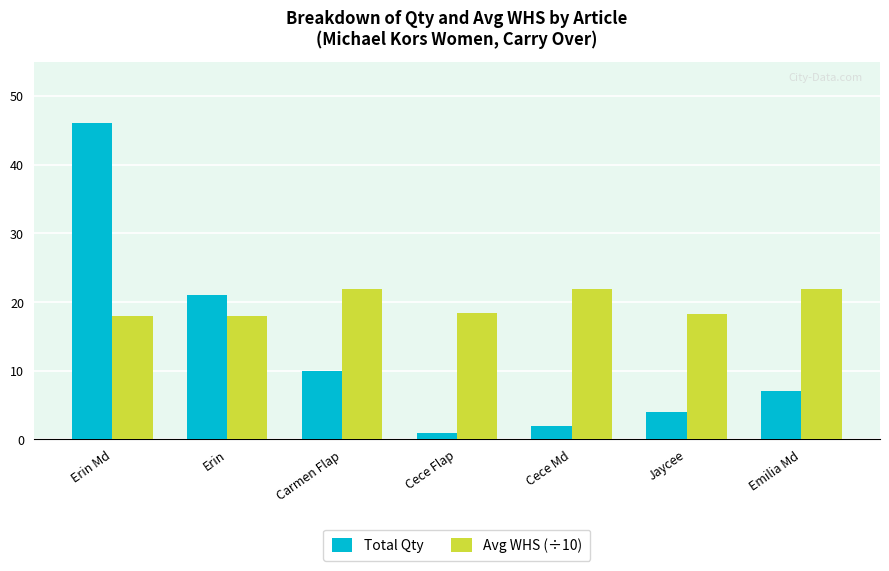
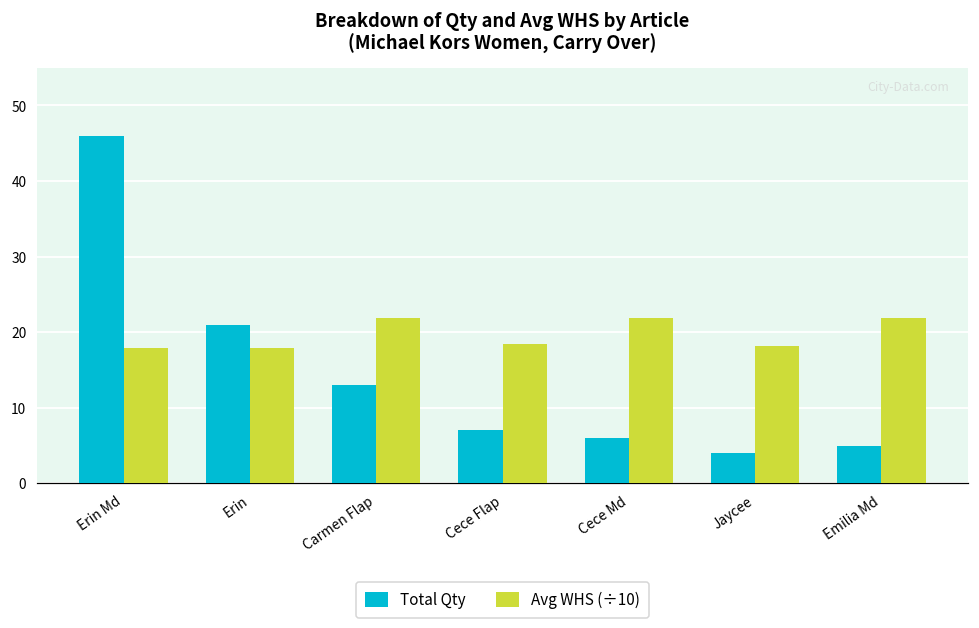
  {
    "Total Qty": {
      "Erin Md": 46,
      "Erin": 21,
-     "Carmen Flap": 10,
-     "Cece Flap": 1,
-     "Cece Md": 2,
+     "Carmen Flap": 13,
+     "Cece Flap": 7,
+     "Cece Md": 6,
      "Jaycee": 4,
-     "Emilia Md": 7
+     "Emilia Md": 5
    },
    "Avg WHS (÷10)": {
      "Erin Md": 18,
      "Erin": 18,
      "Carmen Flap": 22,
      "Cece Flap": 18,
      "Cece Md": 22,
      "Jaycee": 18,
      "Emilia Md": 22
    }
  }
